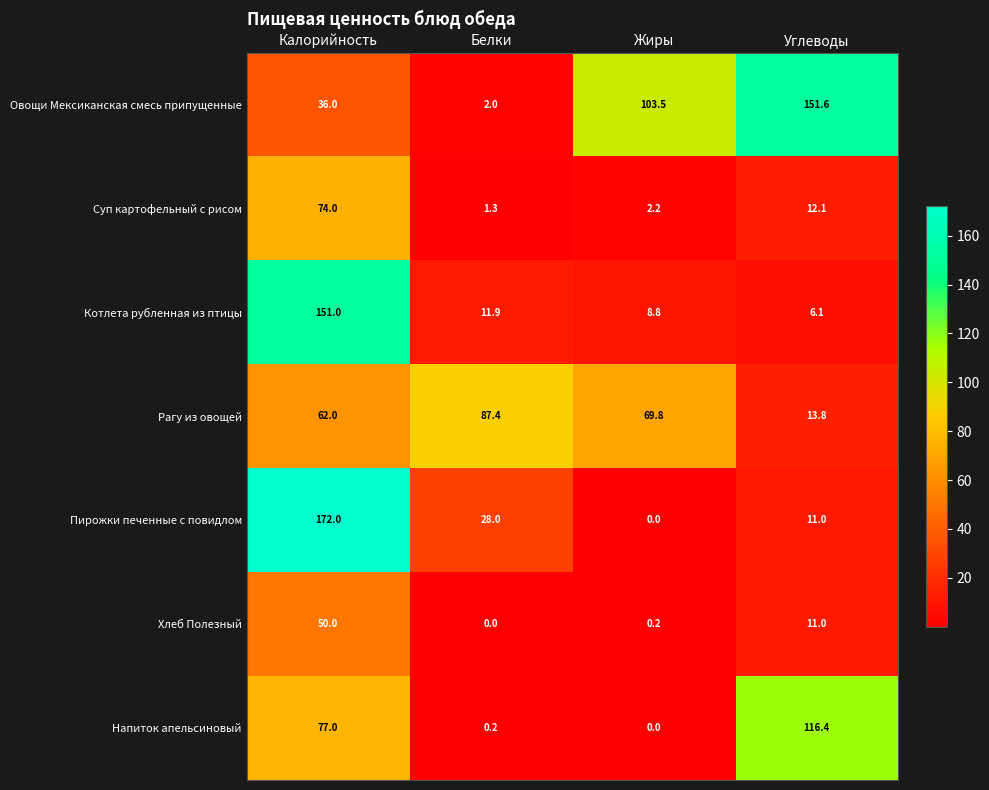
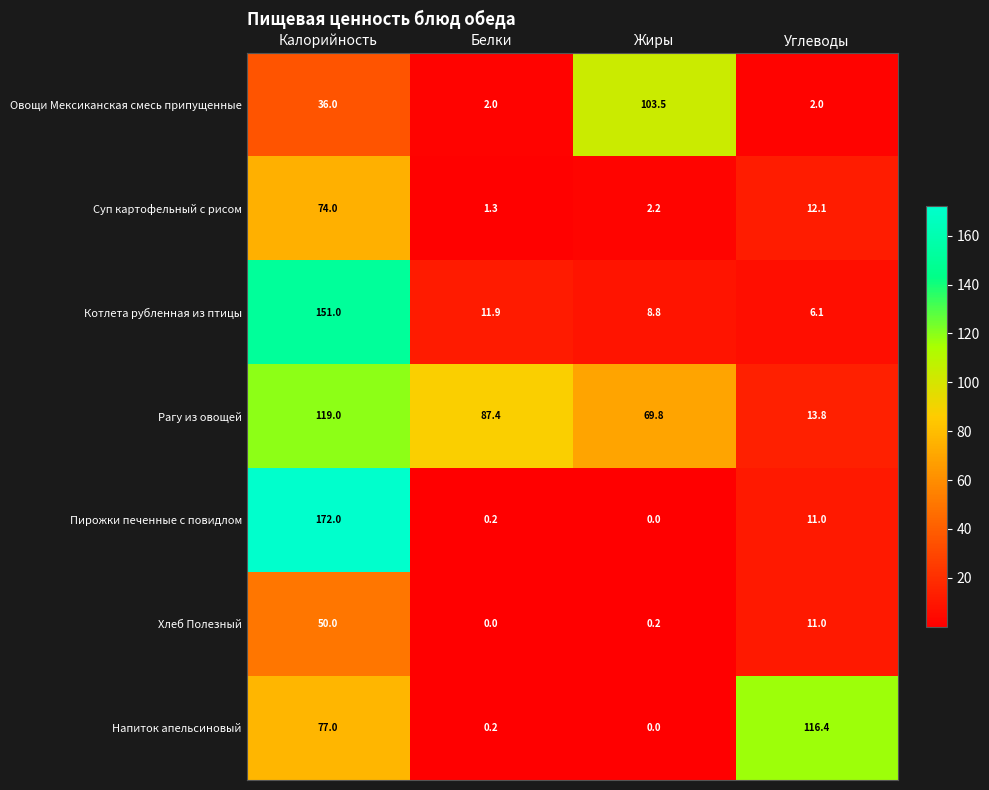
  {
    "Овощи Мексиканская смесь припущенные": {
      "Калорийность": 36.0,
      "Белки": 2.0,
      "Жиры": 103.5,
-     "Углеводы": 151.6
+     "Углеводы": 2.0
    },
    "Суп картофельный с рисом": {
      "Калорийность": 74.0,
      "Белки": 1.3,
      "Жиры": 2.2,
      "Углеводы": 12.1
    },
    "Котлета рубленная из птицы": {
      "Калорийность": 151.0,
      "Белки": 11.9,
      "Жиры": 8.8,
      "Углеводы": 6.1
    },
    "Рагу из овощей": {
-     "Калорийность": 62.0,
+     "Калорийность": 119.0,
      "Белки": 87.4,
      "Жиры": 69.8,
      "Углеводы": 13.8
    },
    "Пирожки печенные с повидлом": {
      "Калорийность": 172.0,
-     "Белки": 28.0,
+     "Белки": 0.2,
      "Жиры": 0.0,
      "Углеводы": 11.0
    },
    "Хлеб Полезный": {
      "Калорийность": 50.0,
      "Белки": 0.0,
      "Жиры": 0.2,
      "Углеводы": 11.0
    },
    "Напиток апельсиновый": {
      "Калорийность": 77.0,
      "Белки": 0.2,
      "Жиры": 0.0,
      "Углеводы": 116.4
    }
  }
